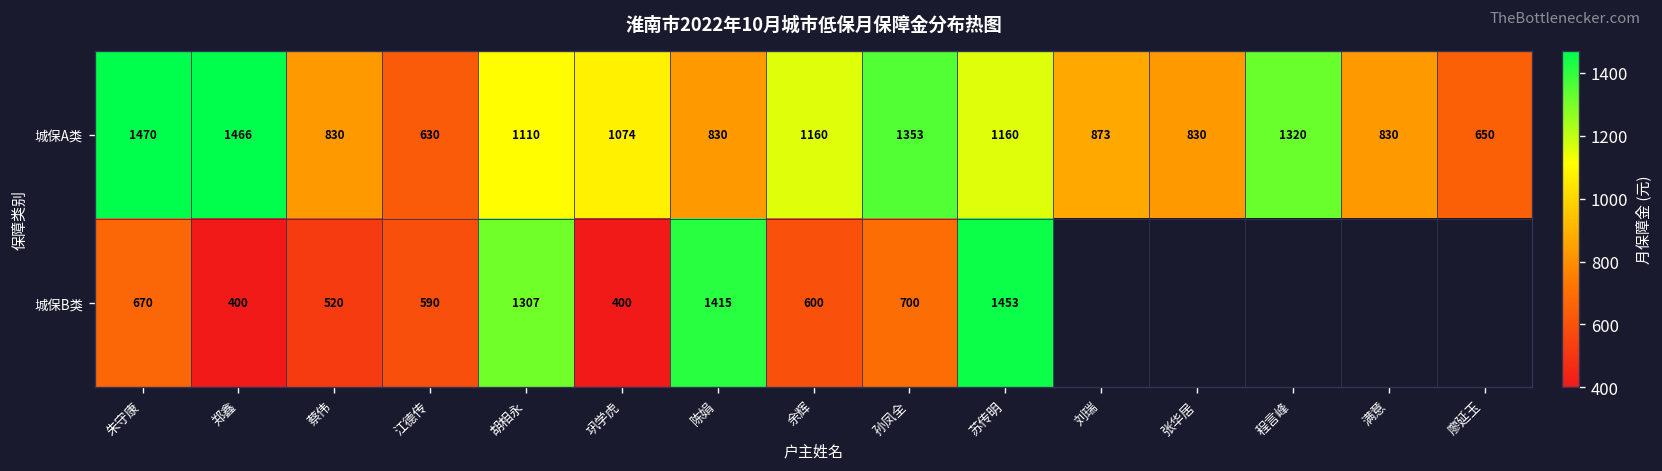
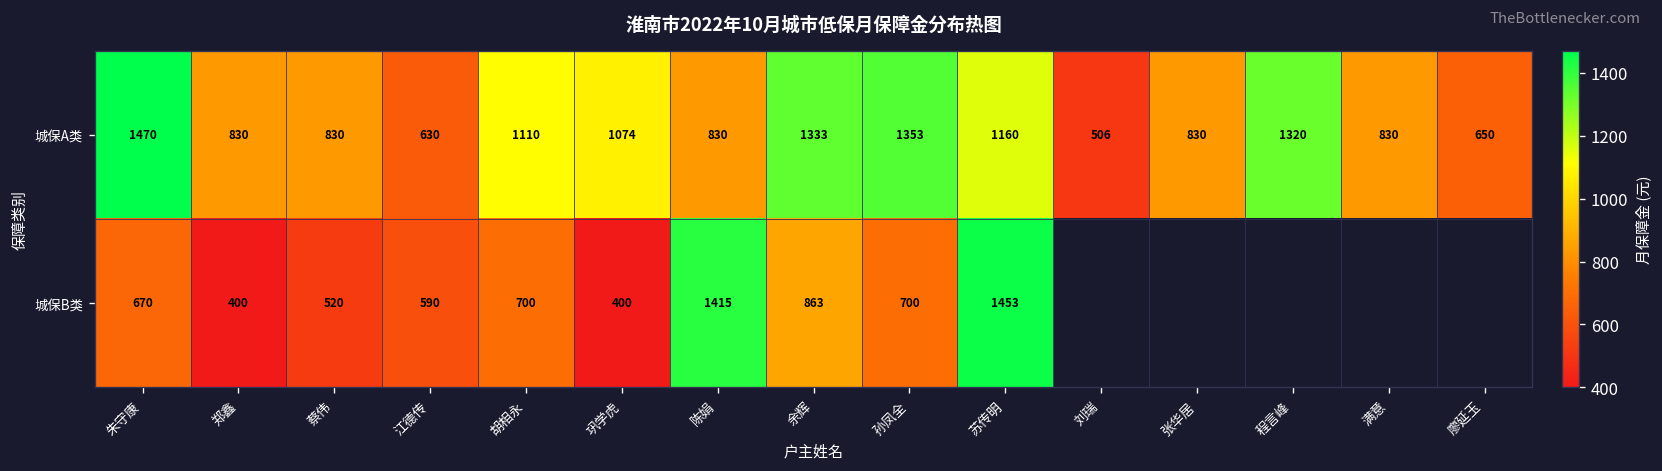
  {
    "城保A类": {
      "朱守康": 1470,
-     "郑鑫": 1466,
+     "郑鑫": 830,
      "蔡伟": 830,
      "江德传": 630,
      "胡相永": 1110,
      "巩学虎": 1074,
      "陈娟": 830,
-     "余辉": 1160,
+     "余辉": 1333,
      "孙凤全": 1353,
      "苏传明": 1160,
-     "刘瑞": 873,
+     "刘瑞": 506,
      "张华居": 830,
      "程言峰": 1320,
      "满意": 830,
      "廖延玉": 650
    },
    "城保B类": {
      "朱守康": 670,
      "郑鑫": 400,
      "蔡伟": 520,
      "江德传": 590,
-     "胡相永": 1307,
+     "胡相永": 700,
      "巩学虎": 400,
      "陈娟": 1415,
-     "余辉": 600,
+     "余辉": 863,
      "孙凤全": 700,
      "苏传明": 1453
    }
  }
